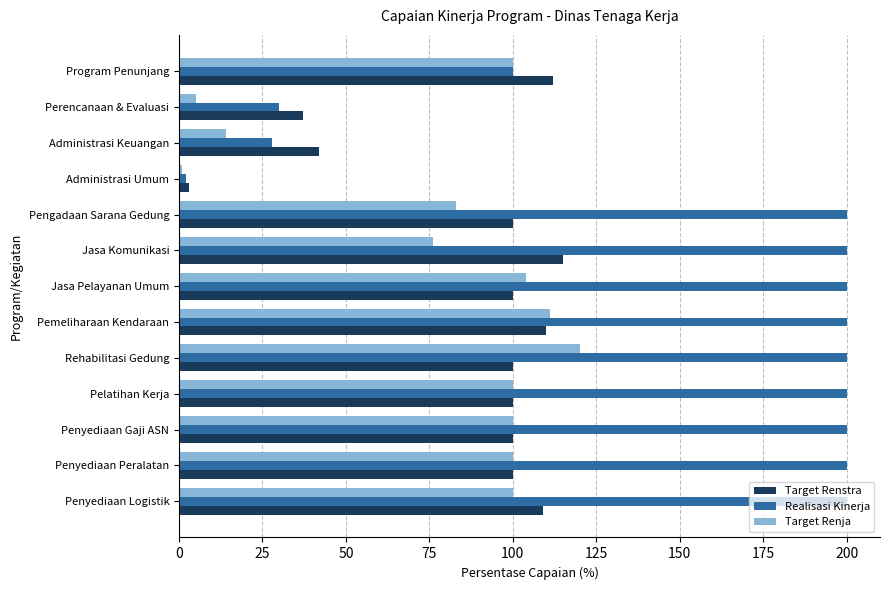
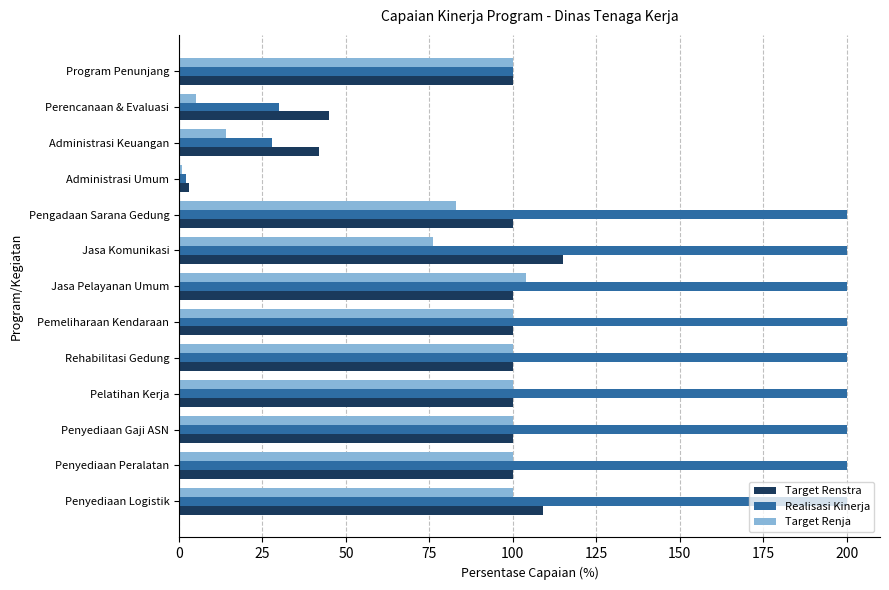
  {
    "Target Renstra": {
-     "Program Penunjang": 112,
-     "Perencanaan & Evaluasi": 37,
+     "Program Penunjang": 100,
+     "Perencanaan & Evaluasi": 45,
      "Administrasi Keuangan": 42,
      "Administrasi Umum": 3,
      "Pengadaan Sarana Gedung": 100,
      "Jasa Komunikasi": 115,
      "Jasa Pelayanan Umum": 100,
-     "Pemeliharaan Kendaraan": 110,
+     "Pemeliharaan Kendaraan": 100,
      "Rehabilitasi Gedung": 100,
      "Pelatihan Kerja": 100,
      "Penyediaan Gaji ASN": 100,
      "Penyediaan Peralatan": 100,
      "Penyediaan Logistik": 109
    },
    "Realisasi Kinerja": {
      "Program Penunjang": 100,
      "Perencanaan & Evaluasi": 30,
      "Administrasi Keuangan": 28,
      "Administrasi Umum": 2,
      "Pengadaan Sarana Gedung": 200,
      "Jasa Komunikasi": 200,
      "Jasa Pelayanan Umum": 200,
      "Pemeliharaan Kendaraan": 200,
      "Rehabilitasi Gedung": 200,
      "Pelatihan Kerja": 200,
      "Penyediaan Gaji ASN": 200,
      "Penyediaan Peralatan": 200
    },
    "Target Renja": {
      "Program Penunjang": 100,
      "Perencanaan & Evaluasi": 5,
      "Administrasi Keuangan": 14,
      "Administrasi Umum": 1,
      "Pengadaan Sarana Gedung": 83,
      "Jasa Komunikasi": 76,
      "Jasa Pelayanan Umum": 104,
-     "Pemeliharaan Kendaraan": 111,
-     "Rehabilitasi Gedung": 120,
+     "Pemeliharaan Kendaraan": 100,
+     "Rehabilitasi Gedung": 100,
      "Pelatihan Kerja": 100,
      "Penyediaan Gaji ASN": 100,
      "Penyediaan Peralatan": 100,
      "Penyediaan Logistik": 100
    }
  }
